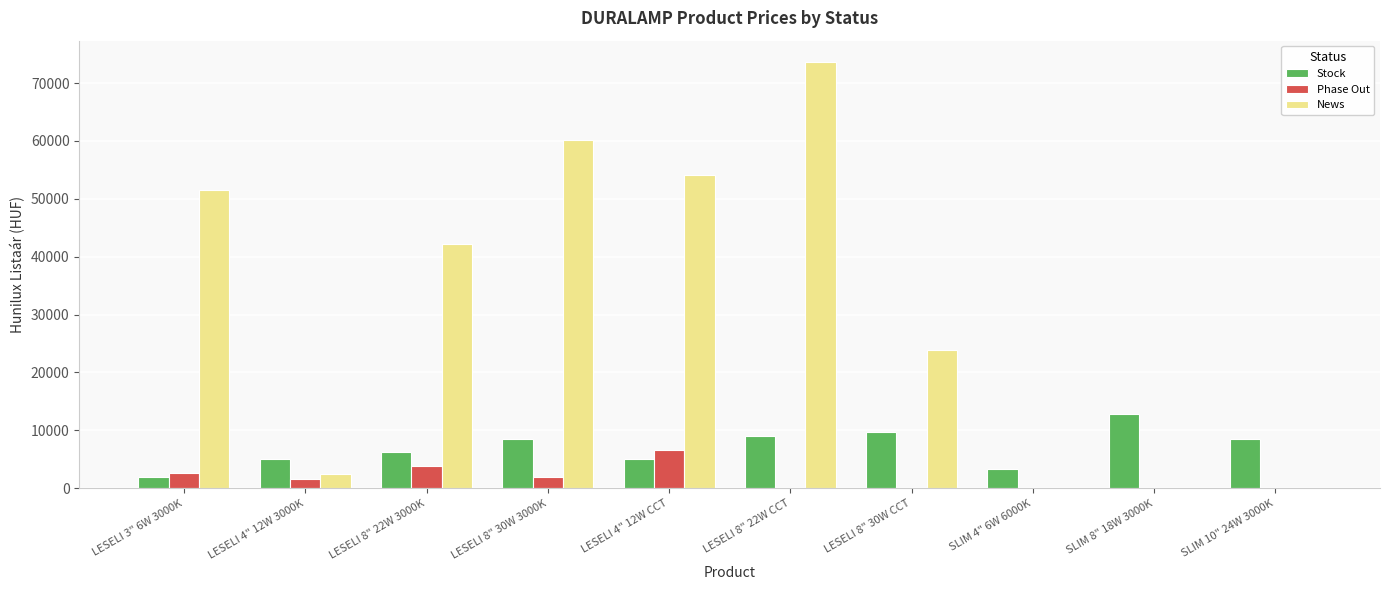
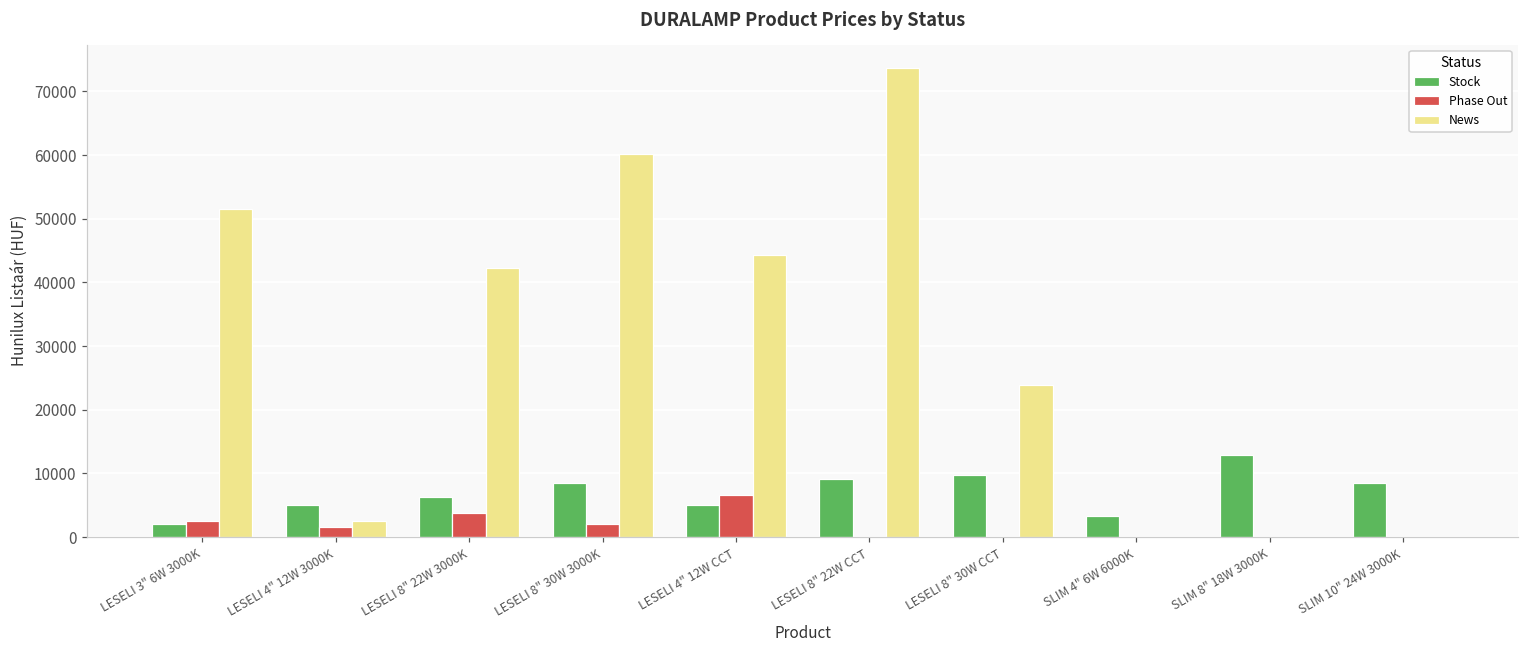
  {
    "Stock": {
      "LESELI 3\" 6W 3000K": 2000,
      "LESELI 4\" 12W 3000K": 5000,
      "LESELI 8\" 22W 3000K": 6000,
      "LESELI 8\" 30W 3000K": 8000,
      "LESELI 4\" 12W CCT": 5000,
      "LESELI 8\" 22W CCT": 9000,
      "LESELI 8\" 30W CCT": 10000,
      "SLIM 4\" 6W 6000K": 3000,
      "SLIM 8\" 18W 3000K": 13000,
      "SLIM 10\" 24W 3000K": 8000
    },
    "Phase Out": {
      "LESELI 3\" 6W 3000K": 3000,
      "LESELI 4\" 12W 3000K": 2000,
      "LESELI 8\" 22W 3000K": 4000,
      "LESELI 8\" 30W 3000K": 2000,
      "LESELI 4\" 12W CCT": 7000,
      "LESELI 8\" 22W CCT": 0,
      "LESELI 8\" 30W CCT": 0,
      "SLIM 4\" 6W 6000K": 0,
      "SLIM 8\" 18W 3000K": 0,
      "SLIM 10\" 24W 3000K": 0
    },
    "News": {
      "LESELI 3\" 6W 3000K": 52000,
      "LESELI 4\" 12W 3000K": 3000,
      "LESELI 8\" 22W 3000K": 42000,
      "LESELI 8\" 30W 3000K": 60000,
-     "LESELI 4\" 12W CCT": 54000,
+     "LESELI 4\" 12W CCT": 44000,
      "LESELI 8\" 22W CCT": 74000,
      "LESELI 8\" 30W CCT": 24000,
      "SLIM 4\" 6W 6000K": 0,
      "SLIM 8\" 18W 3000K": 0,
      "SLIM 10\" 24W 3000K": 0
    }
  }
